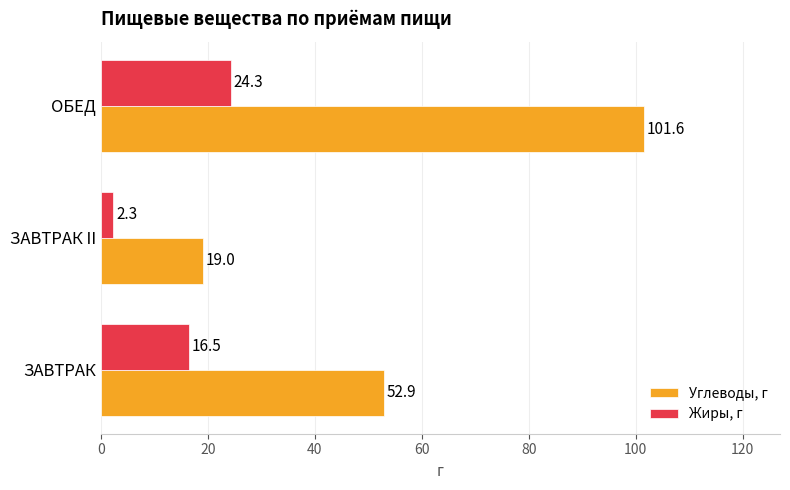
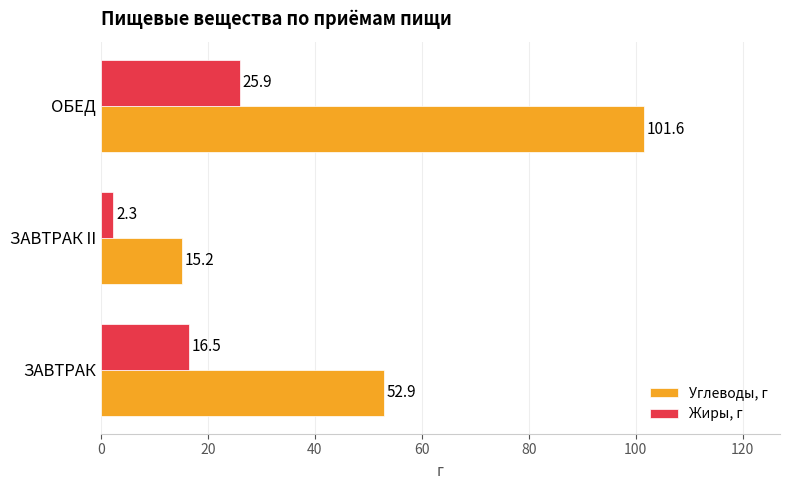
  {
    "Углеводы, г": {
      "ОБЕД": 101.6,
-     "ЗАВТРАК II": 19.0,
+     "ЗАВТРАК II": 15.2,
      "ЗАВТРАК": 52.9
    },
    "Жиры, г": {
-     "ОБЕД": 24.3,
+     "ОБЕД": 25.9,
      "ЗАВТРАК II": 2.3,
      "ЗАВТРАК": 16.5
    }
  }
